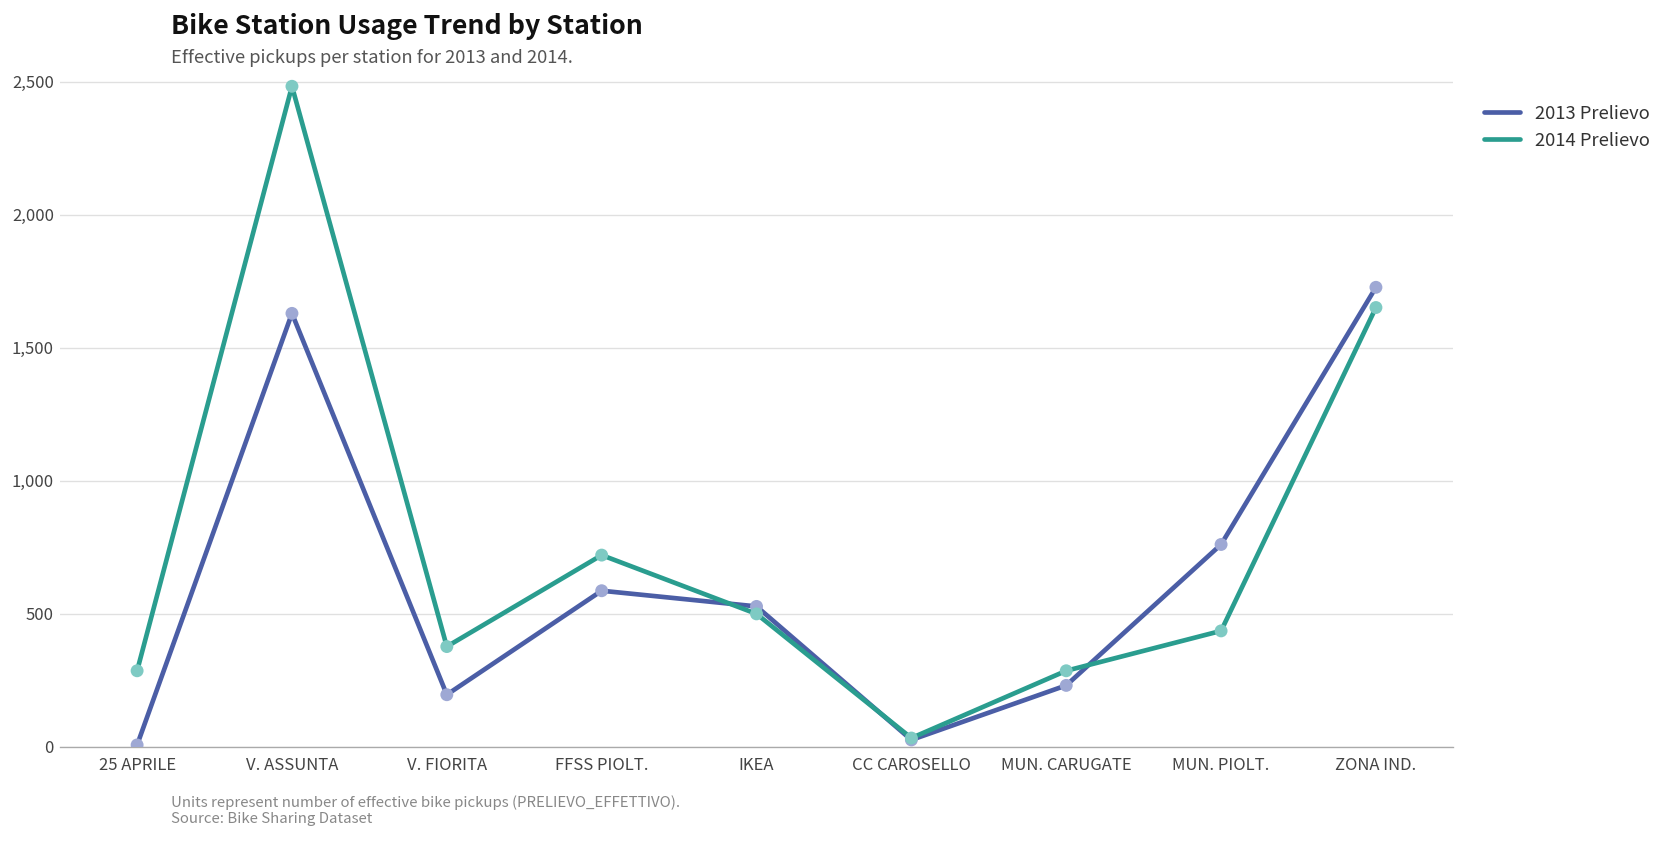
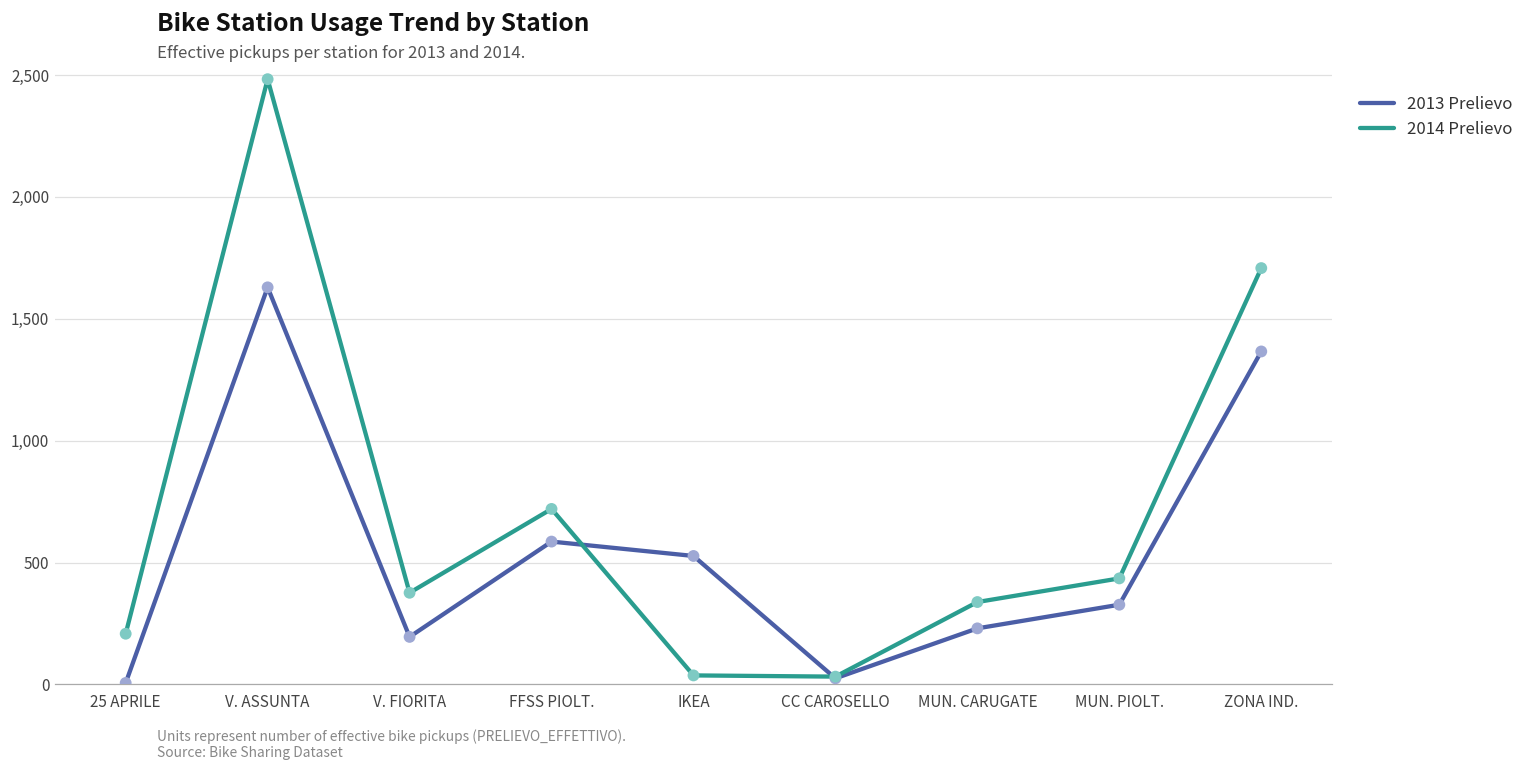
  {
    "2013 Prelievo": {
      "25 APRILE": "10",
      "V. ASSUNTA": "1,630",
      "V. FIORITA": "200",
      "FFSS PIOLT.": "590",
      "IKEA": "530",
      "MUN. CARUGATE": "230",
-     "MUN. PIOLT.": "760",
-     "ZONA IND.": "1,730"
+     "MUN. PIOLT.": "330",
+     "ZONA IND.": "1,370"
    },
    "2014 Prelievo": {
-     "25 APRILE": "290",
+     "25 APRILE": "210",
      "V. ASSUNTA": "2,480",
      "V. FIORITA": "380",
      "FFSS PIOLT.": "720",
-     "IKEA": "500",
-     "MUN. CARUGATE": "290",
+     "IKEA": "40",
+     "MUN. CARUGATE": "340",
      "MUN. PIOLT.": "440",
-     "ZONA IND.": "1,650"
+     "ZONA IND.": "1,710"
    }
  }
